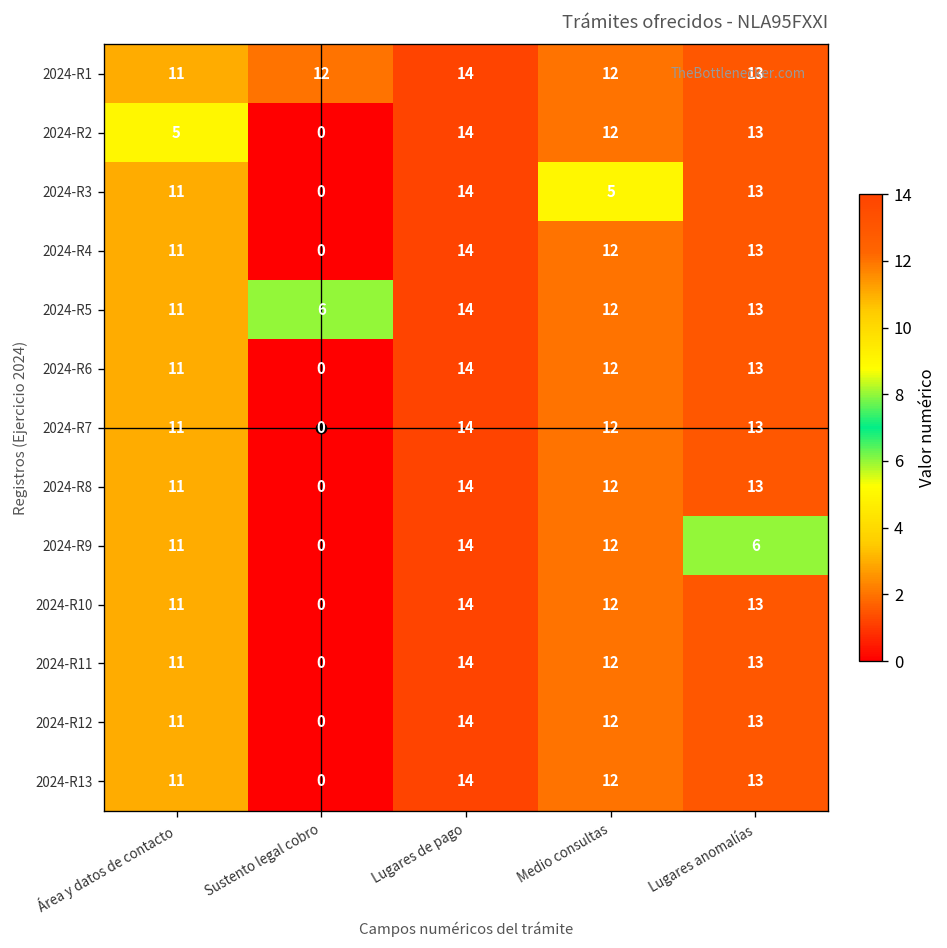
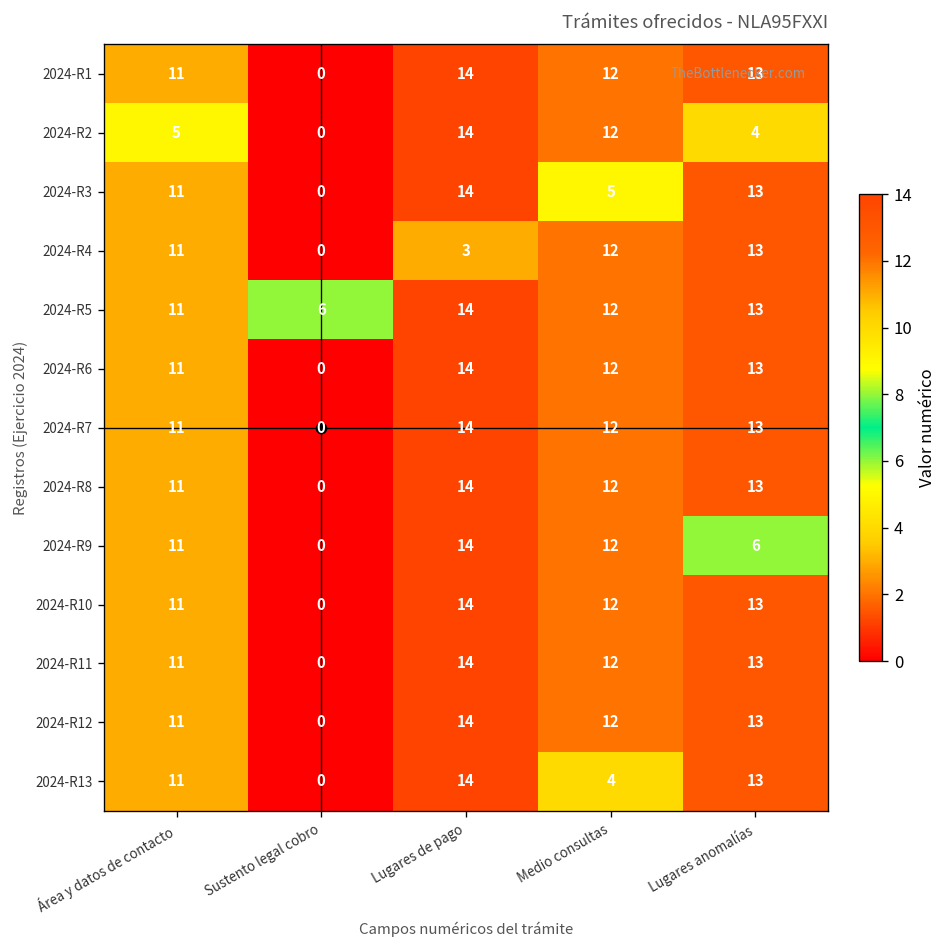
  {
    "2024-R1": {
      "Área y datos de contacto": 11,
-     "Sustento legal cobro": 12,
+     "Sustento legal cobro": 0,
      "Lugares de pago": 14,
      "Medio consultas": 12
    },
    "2024-R2": {
      "Área y datos de contacto": 5,
      "Sustento legal cobro": 0,
      "Lugares de pago": 14,
      "Medio consultas": 12,
-     "Lugares anomalías": 13
+     "Lugares anomalías": 4
    },
    "2024-R3": {
      "Área y datos de contacto": 11,
      "Sustento legal cobro": 0,
      "Lugares de pago": 14,
      "Medio consultas": 5,
      "Lugares anomalías": 13
    },
    "2024-R4": {
      "Área y datos de contacto": 11,
      "Sustento legal cobro": 0,
-     "Lugares de pago": 14,
+     "Lugares de pago": 3,
      "Medio consultas": 12,
      "Lugares anomalías": 13
    },
    "2024-R5": {
      "Área y datos de contacto": 11,
      "Sustento legal cobro": 6,
      "Lugares de pago": 14,
      "Medio consultas": 12,
      "Lugares anomalías": 13
    },
    "2024-R6": {
      "Área y datos de contacto": 11,
      "Sustento legal cobro": 0,
      "Lugares de pago": 14,
      "Medio consultas": 12,
      "Lugares anomalías": 13
    },
    "2024-R7": {
      "Área y datos de contacto": 11,
      "Lugares de pago": 14,
      "Medio consultas": 12,
      "Lugares anomalías": 13
    },
    "2024-R8": {
      "Área y datos de contacto": 11,
      "Sustento legal cobro": 0,
      "Lugares de pago": 14,
      "Medio consultas": 12,
      "Lugares anomalías": 13
    },
    "2024-R9": {
      "Área y datos de contacto": 11,
      "Sustento legal cobro": 0,
      "Lugares de pago": 14,
      "Medio consultas": 12,
      "Lugares anomalías": 6
    },
    "2024-R10": {
      "Área y datos de contacto": 11,
      "Sustento legal cobro": 0,
      "Lugares de pago": 14,
      "Medio consultas": 12,
      "Lugares anomalías": 13
    },
    "2024-R11": {
      "Área y datos de contacto": 11,
      "Sustento legal cobro": 0,
      "Lugares de pago": 14,
      "Medio consultas": 12,
      "Lugares anomalías": 13
    },
    "2024-R12": {
      "Área y datos de contacto": 11,
      "Sustento legal cobro": 0,
      "Lugares de pago": 14,
      "Medio consultas": 12,
      "Lugares anomalías": 13
    },
    "2024-R13": {
      "Área y datos de contacto": 11,
      "Sustento legal cobro": 0,
      "Lugares de pago": 14,
-     "Medio consultas": 12,
+     "Medio consultas": 4,
      "Lugares anomalías": 13
    }
  }
